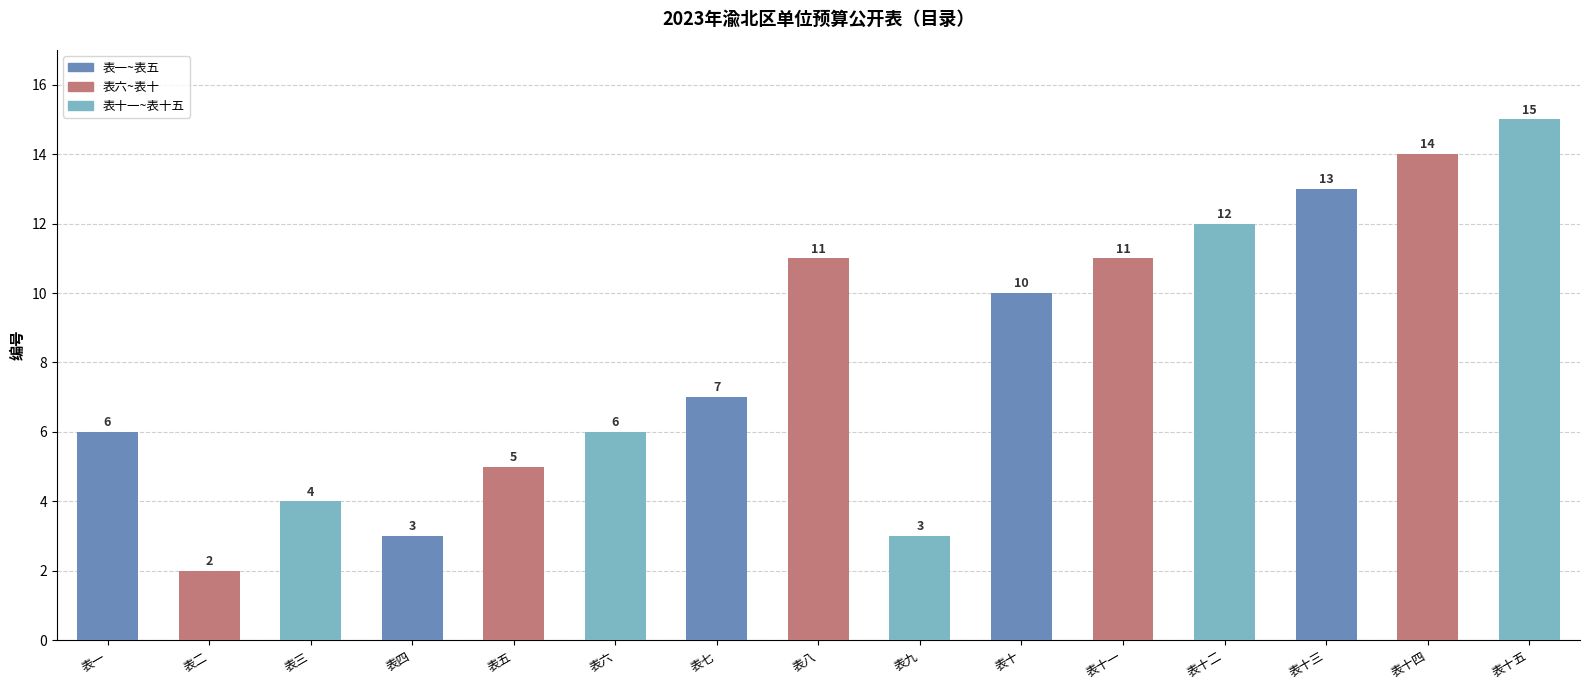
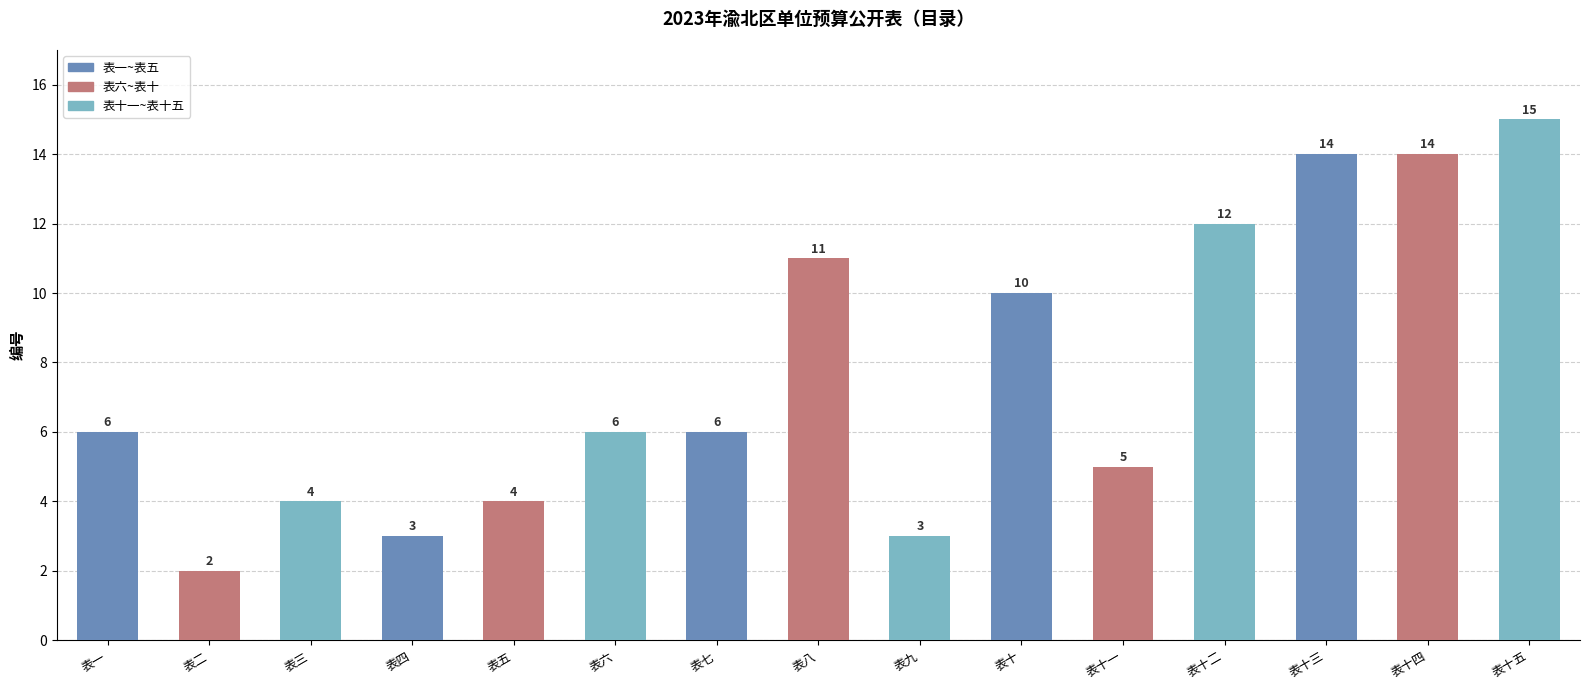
  {
    "表一": 6,
    "表二": 2,
    "表三": 4,
    "表四": 3,
-   "表五": 5,
+   "表五": 4,
    "表六": 6,
-   "表七": 7,
+   "表七": 6,
    "表八": 11,
    "表九": 3,
    "表十": 10,
-   "表十一": 11,
+   "表十一": 5,
    "表十二": 12,
-   "表十三": 13,
+   "表十三": 14,
    "表十四": 14,
    "表十五": 15
  }
